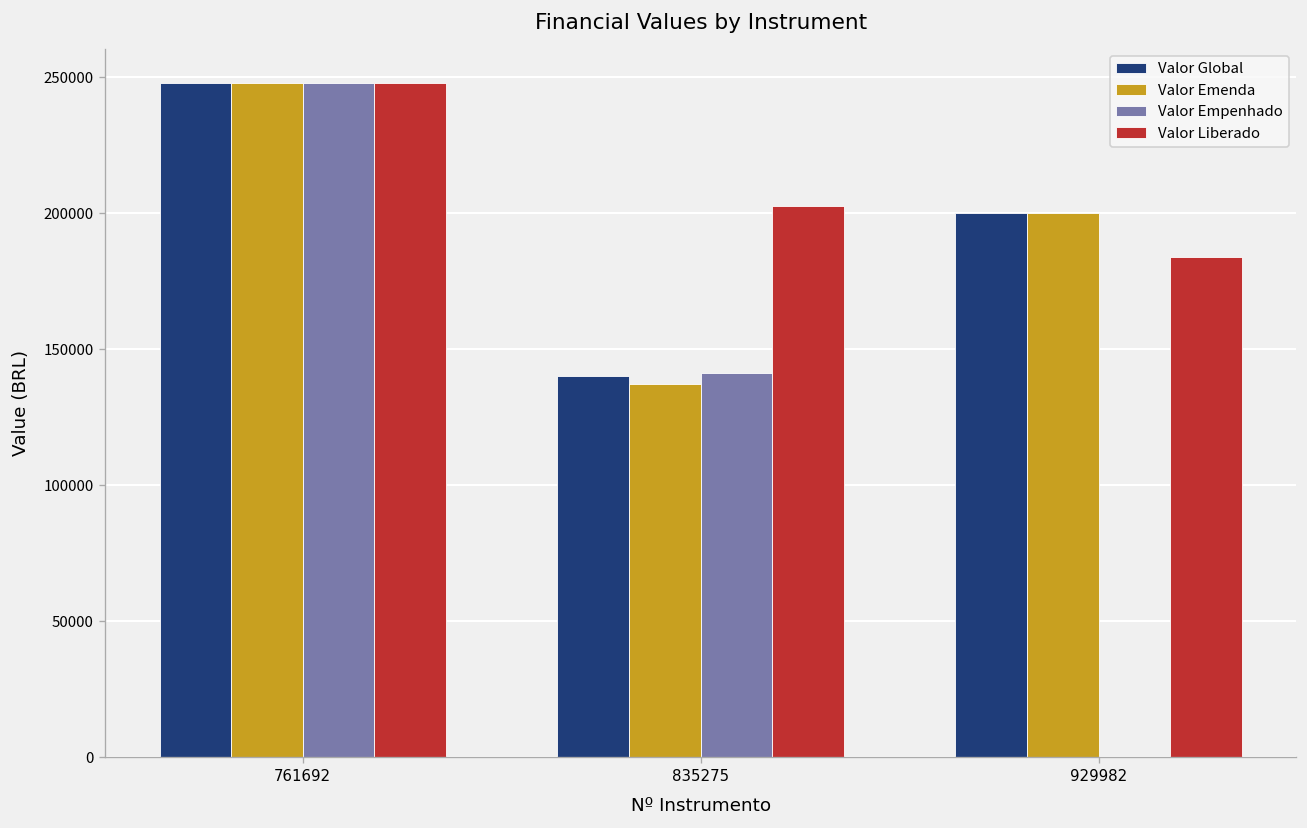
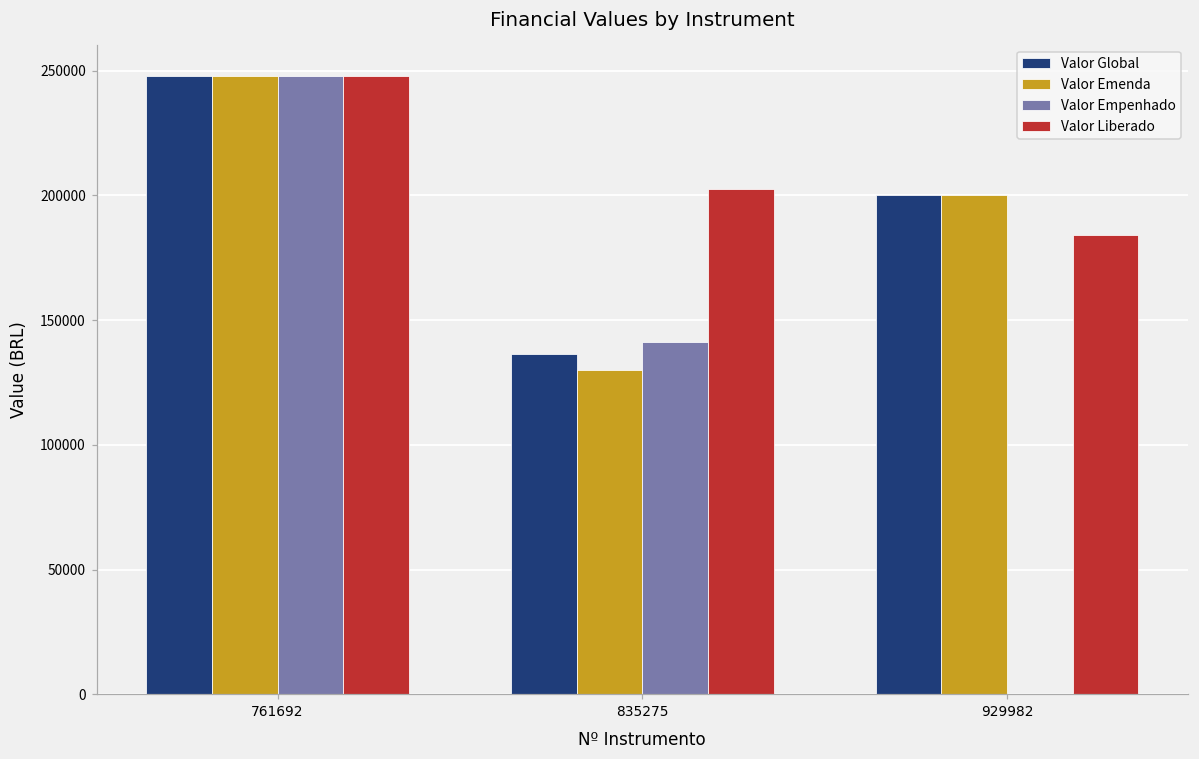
  {
    "Valor Global": {
      "761692": 248000,
-     "835275": 140000,
+     "835275": 136000,
      "929982": 200000
    },
    "Valor Emenda": {
      "761692": 248000,
-     "835275": 137000,
+     "835275": 130000,
      "929982": 200000
    },
    "Valor Empenhado": {
      "761692": 248000,
      "835275": 141000,
      "929982": 0
    },
    "Valor Liberado": {
      "761692": 248000,
      "835275": 203000,
      "929982": 184000
    }
  }
